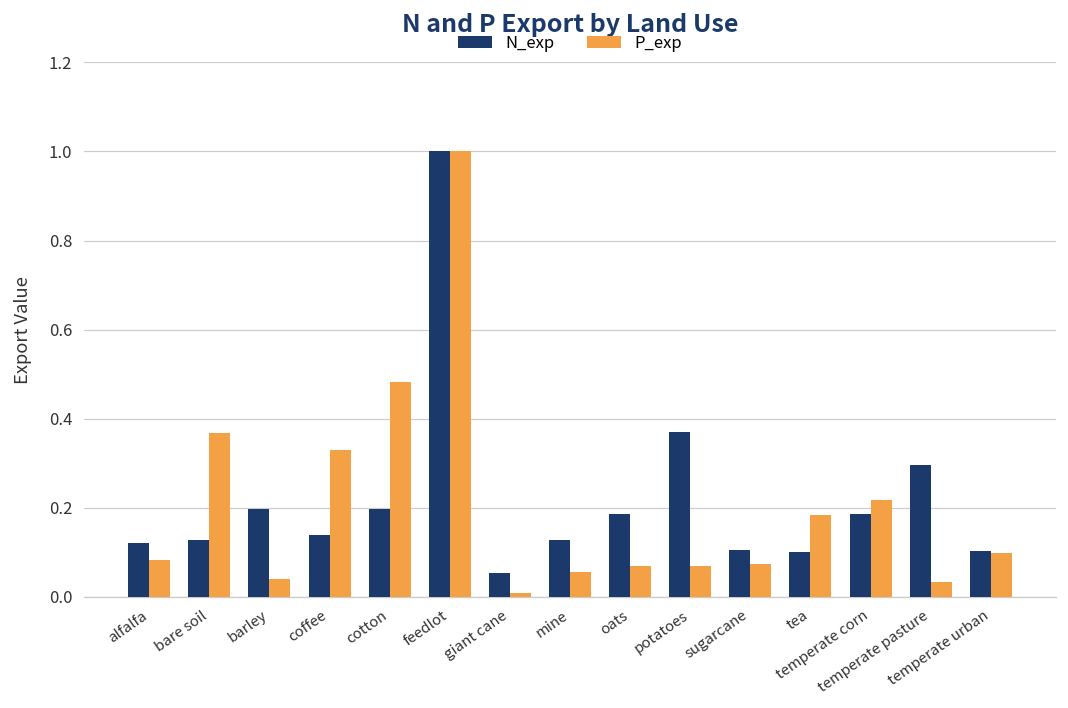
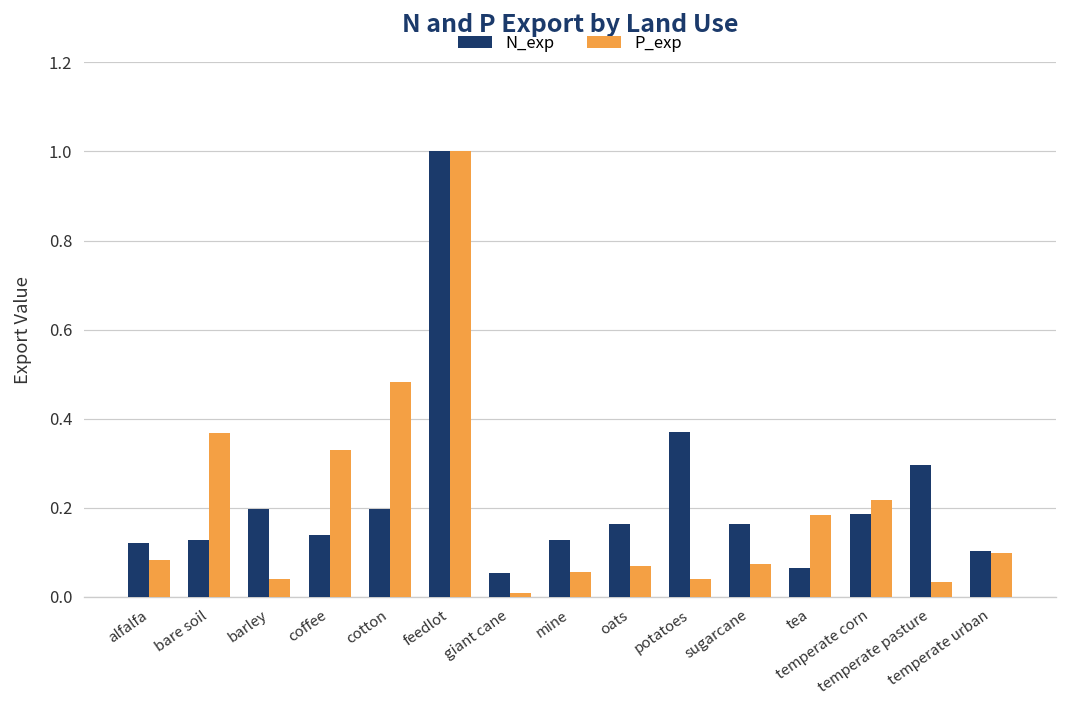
  {
    "N_exp": {
      "alfalfa": 0.12,
      "bare soil": 0.13,
      "barley": 0.20,
      "coffee": 0.14,
      "cotton": 0.20,
      "feedlot": 1.00,
      "giant cane": 0.05,
      "mine": 0.13,
-     "oats": 0.19,
+     "oats": 0.16,
      "potatoes": 0.37,
-     "sugarcane": 0.11,
-     "tea": 0.10,
+     "sugarcane": 0.16,
+     "tea": 0.06,
      "temperate corn": 0.19,
      "temperate pasture": 0.30,
      "temperate urban": 0.10
    },
    "P_exp": {
      "alfalfa": 0.08,
      "bare soil": 0.37,
      "barley": 0.04,
      "coffee": 0.33,
      "cotton": 0.48,
      "feedlot": 1.00,
      "giant cane": 0.01,
      "mine": 0.06,
      "oats": 0.07,
-     "potatoes": 0.07,
+     "potatoes": 0.04,
      "sugarcane": 0.07,
      "tea": 0.18,
      "temperate corn": 0.22,
      "temperate pasture": 0.03,
      "temperate urban": 0.10
    }
  }
